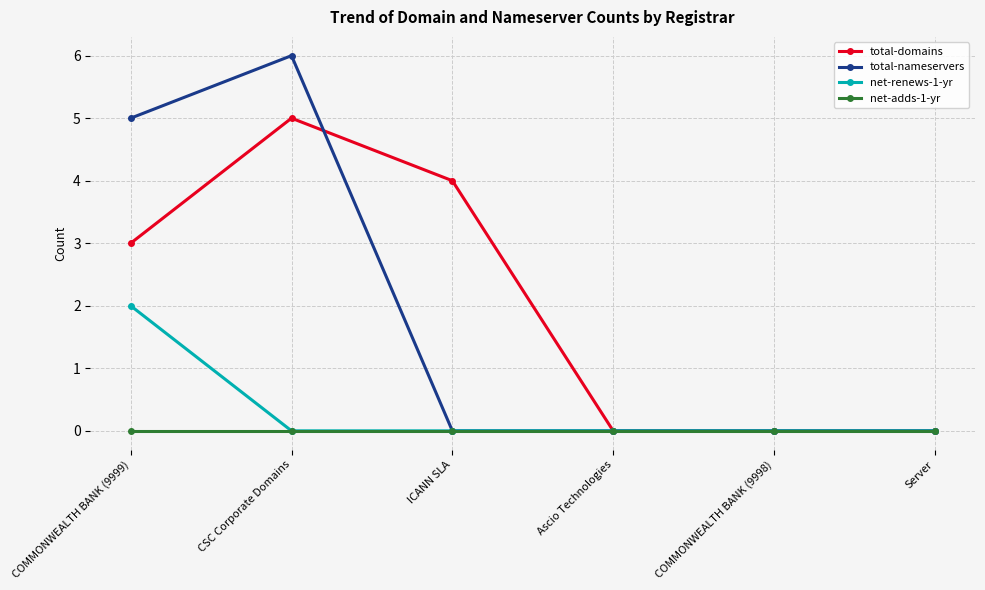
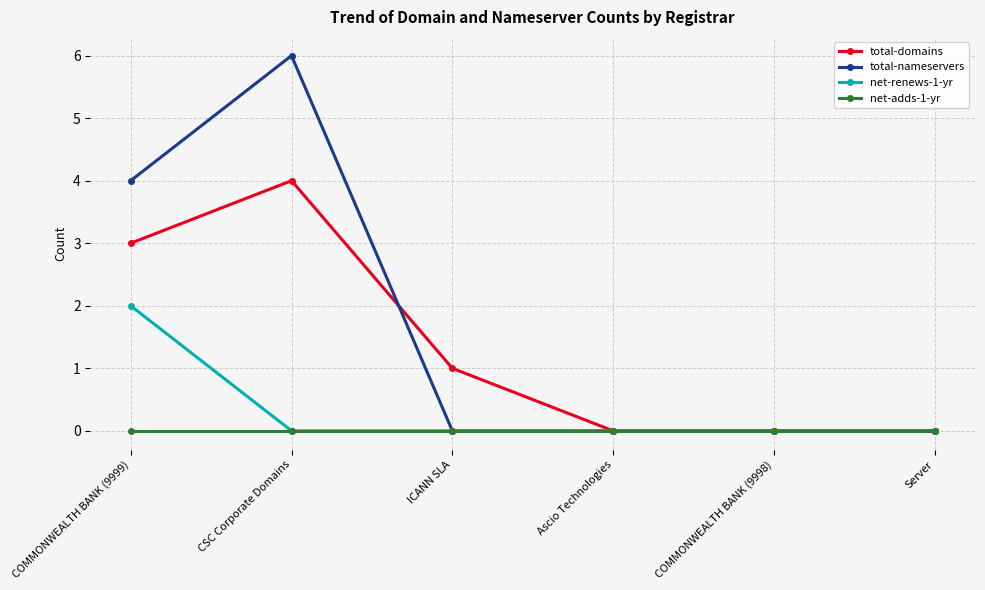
  {
    "total-domains": {
      "COMMONWEALTH BANK (9999)": 3,
-     "CSC Corporate Domains": 5,
-     "ICANN SLA": 4
+     "CSC Corporate Domains": 4,
+     "ICANN SLA": 1
    },
    "total-nameservers": {
-     "COMMONWEALTH BANK (9999)": 5,
+     "COMMONWEALTH BANK (9999)": 4,
      "CSC Corporate Domains": 6
    },
    "net-renews-1-yr": {
      "COMMONWEALTH BANK (9999)": 2
    },
    "net-adds-1-yr": {
      "COMMONWEALTH BANK (9999)": 0
    }
  }
